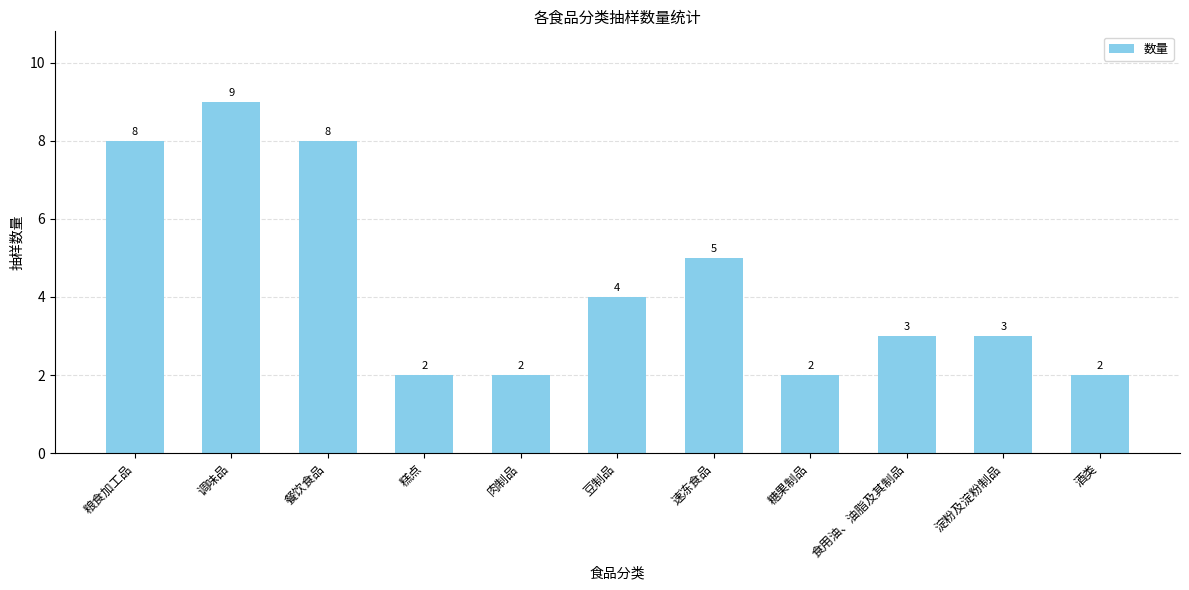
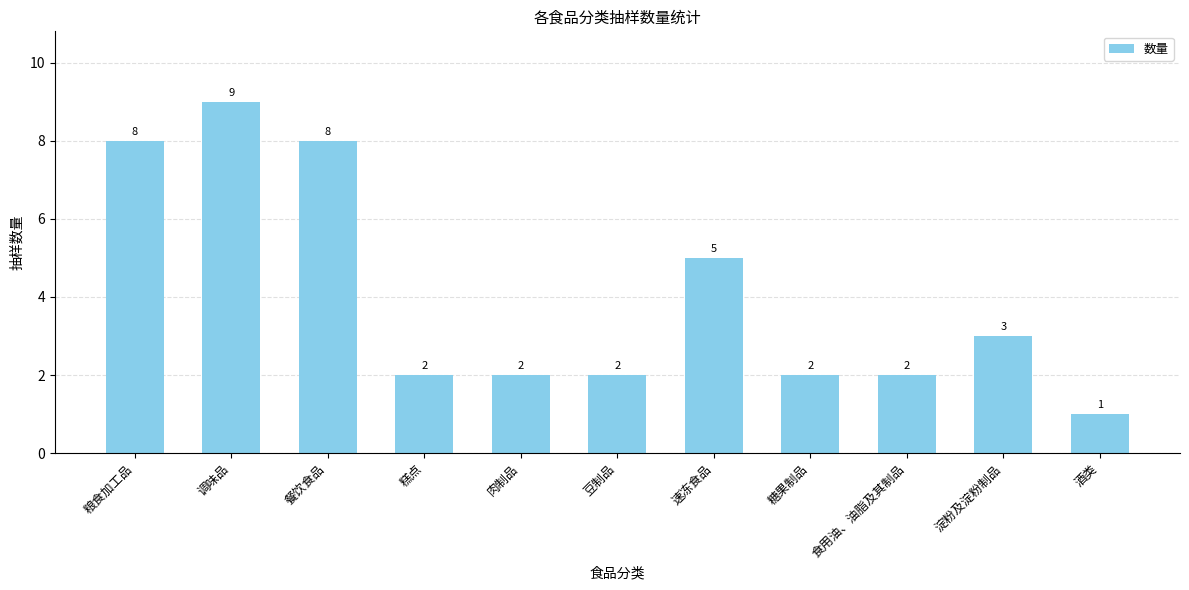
  {
    "粮食加工品": 8,
    "调味品": 9,
    "餐饮食品": 8,
    "糕点": 2,
    "肉制品": 2,
-   "豆制品": 4,
+   "豆制品": 2,
    "速冻食品": 5,
    "糖果制品": 2,
-   "食用油、油脂及其制品": 3,
+   "食用油、油脂及其制品": 2,
    "淀粉及淀粉制品": 3,
-   "酒类": 2
+   "酒类": 1
  }
